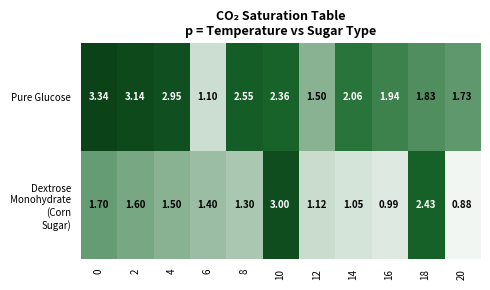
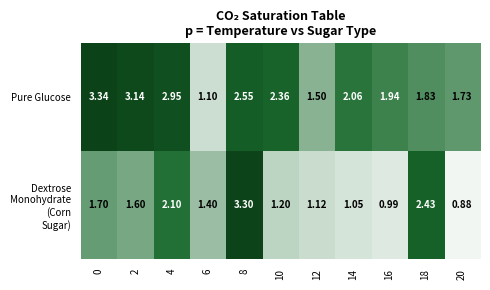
  {
    "Pure Glucose": {
      "0": 3.34,
      "2": 3.14,
      "4": 2.95,
      "6": 1.10,
      "8": 2.55,
      "10": 2.36,
      "12": 1.50,
      "14": 2.06,
      "16": 1.94,
      "18": 1.83,
      "20": 1.73
    },
    "Dextrose Monohydrate (Corn Sugar)": {
      "0": 1.70,
      "2": 1.60,
-     "4": 1.50,
+     "4": 2.10,
      "6": 1.40,
-     "8": 1.30,
-     "10": 3.00,
+     "8": 3.30,
+     "10": 1.20,
      "12": 1.12,
      "14": 1.05,
      "16": 0.99,
      "18": 2.43,
      "20": 0.88
    }
  }
